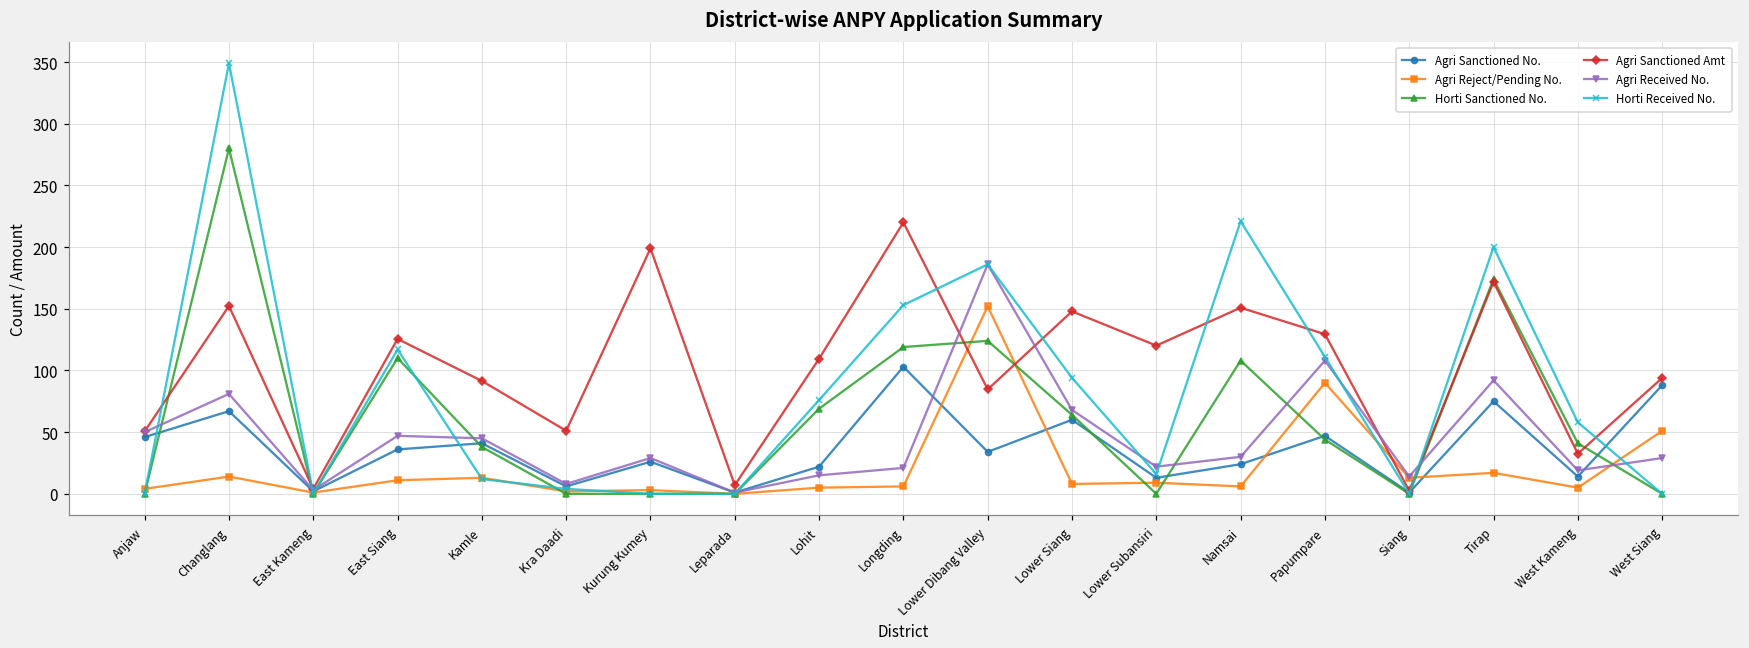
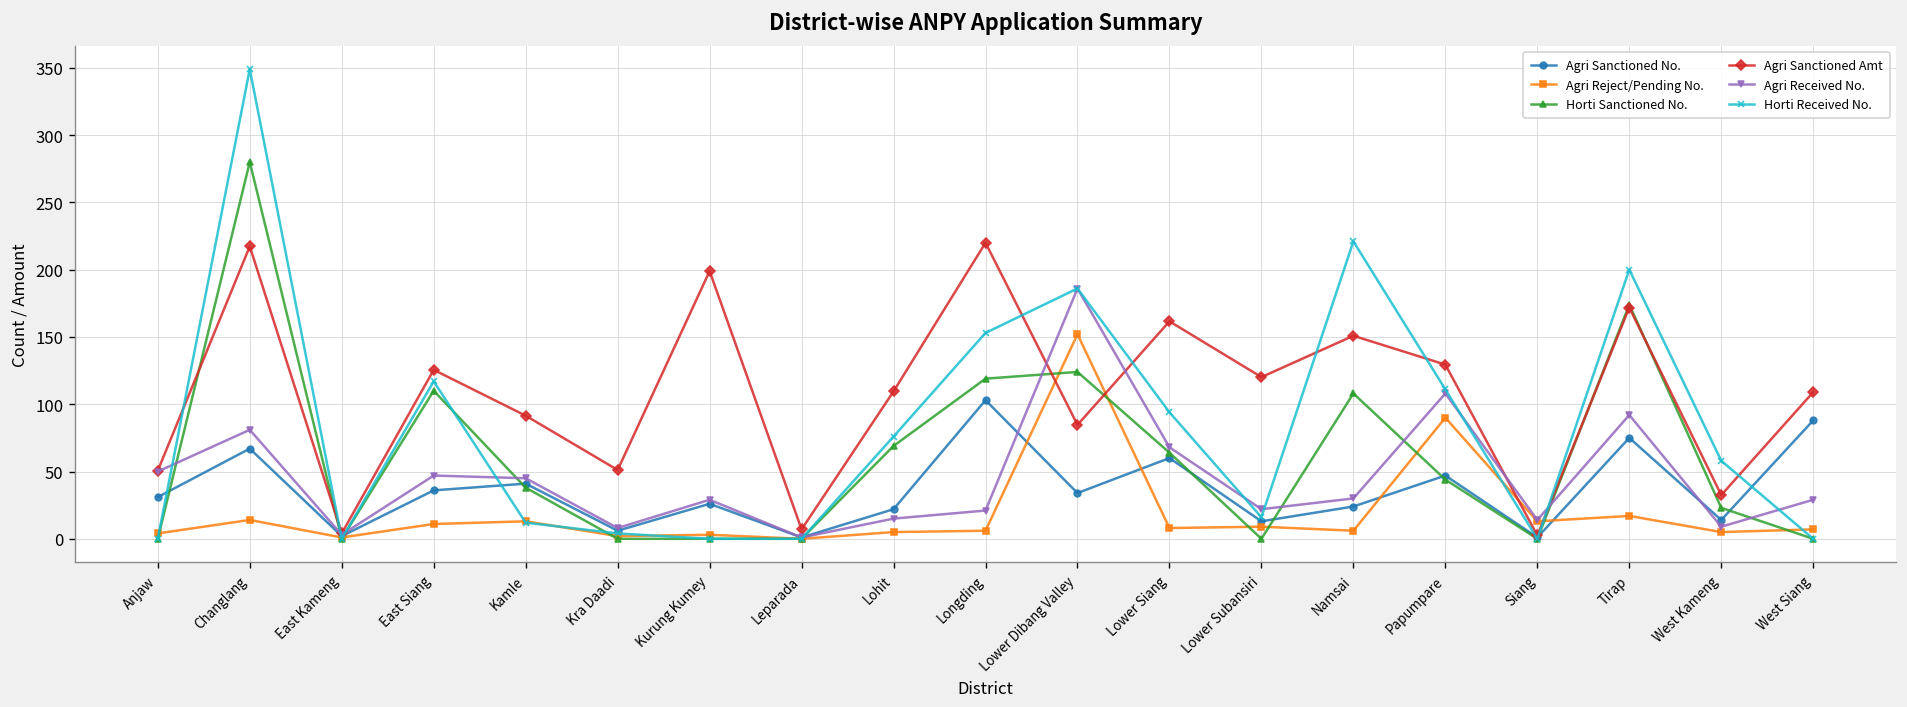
  {
    "Agri Sanctioned No.": {
-     "Anjaw": 46,
+     "Anjaw": 31,
      "Changlang": 67,
      "East Siang": 36,
      "Kamle": 41,
      "Kurung Kumey": 26,
      "Lohit": 22,
      "Longding": 103,
      "Lower Dibang Valley": 34,
      "Lower Siang": 60,
      "Lower Subansiri": 13,
      "Namsai": 24,
      "Papumpare": 47,
      "Tirap": 75,
      "West Kameng": 14,
      "West Siang": 88
    },
    "Agri Reject/Pending No.": {
      "Anjaw": 4,
      "Changlang": 14,
      "East Siang": 11,
      "Kurung Kumey": 3,
      "Lohit": 5,
      "Longding": 6,
      "Lower Dibang Valley": 152,
      "Lower Siang": 8,
      "Lower Subansiri": 9,
      "Namsai": 6,
      "Papumpare": 90,
      "Tirap": 17,
      "West Kameng": 5,
-     "West Siang": 51
+     "West Siang": 7
    },
    "Horti Sanctioned No.": {
      "Changlang": 280,
      "East Siang": 110,
      "Kamle": 38,
      "Lohit": 69,
      "Longding": 119,
      "Lower Dibang Valley": 124,
      "Lower Siang": 64,
      "Lower Subansiri": 0,
      "Namsai": 108,
      "Papumpare": 44,
-     "West Kameng": 41
+     "West Kameng": 23
    },
    "Agri Sanctioned Amt": {
-     "Changlang": 152,
+     "Changlang": 217,
      "East Siang": 126,
      "Kamle": 92,
      "Kra Daadi": 51,
      "Kurung Kumey": 199,
      "Leparada": 7,
      "Lohit": 110,
      "Longding": 220,
      "Lower Dibang Valley": 85,
-     "Lower Siang": 148,
+     "Lower Siang": 162,
      "Lower Subansiri": 120,
      "Namsai": 151,
      "Papumpare": 129,
      "West Kameng": 33,
-     "West Siang": 94
+     "West Siang": 109
    },
    "Agri Received No.": {
      "Changlang": 81,
      "East Siang": 47,
      "Kamle": 45,
      "Kurung Kumey": 29,
      "Lohit": 15,
      "Longding": 21,
      "Lower Siang": 68,
      "Lower Subansiri": 22,
      "Namsai": 30,
      "Papumpare": 108,
      "Tirap": 92,
-     "West Kameng": 19,
+     "West Kameng": 9,
      "West Siang": 29
    },
    "Horti Received No.": {
      "Changlang": 349,
      "East Siang": 117,
      "Lohit": 76,
      "Longding": 153,
      "Lower Siang": 94,
      "Lower Subansiri": 16,
      "Namsai": 221,
      "Papumpare": 111,
      "Tirap": 200,
      "West Kameng": 58
    }
  }
